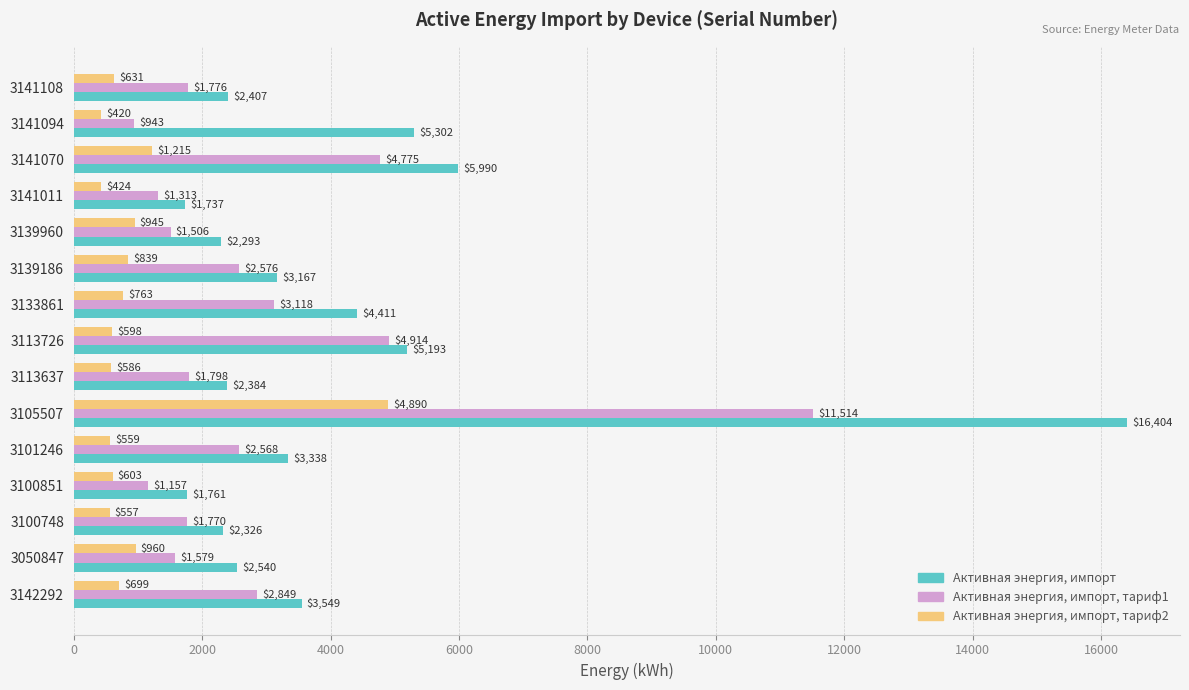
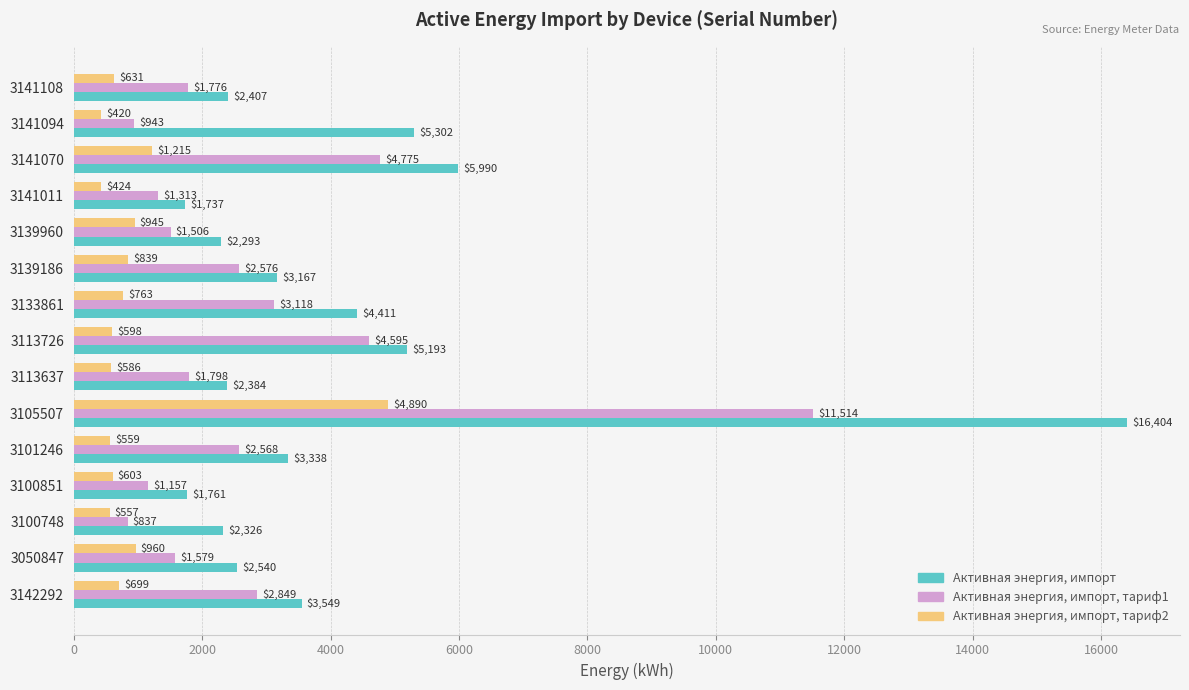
  {
    "Активная энергия, импорт": {
      "3141108": "$2,407",
      "3141094": "$5,302",
      "3141070": "$5,990",
      "3141011": "$1,737",
      "3139960": "$2,293",
      "3139186": "$3,167",
      "3133861": "$4,411",
      "3113726": "$5,193",
      "3113637": "$2,384",
      "3105507": "$16,404",
      "3101246": "$3,338",
      "3100851": "$1,761",
      "3100748": "$2,326",
      "3050847": "$2,540",
      "3142292": "$3,549"
    },
    "Активная энергия, импорт, тариф1": {
      "3141108": "$1,776",
      "3141094": "$943",
      "3141070": "$4,775",
      "3141011": "$1,313",
      "3139960": "$1,506",
      "3139186": "$2,576",
      "3133861": "$3,118",
-     "3113726": "$4,914",
+     "3113726": "$4,595",
      "3113637": "$1,798",
      "3105507": "$11,514",
      "3101246": "$2,568",
      "3100851": "$1,157",
-     "3100748": "$1,770",
+     "3100748": "$837",
      "3050847": "$1,579",
      "3142292": "$2,849"
    },
    "Активная энергия, импорт, тариф2": {
      "3141108": "$631",
      "3141094": "$420",
      "3141070": "$1,215",
      "3141011": "$424",
      "3139960": "$945",
      "3139186": "$839",
      "3133861": "$763",
      "3113726": "$598",
      "3113637": "$586",
      "3105507": "$4,890",
      "3101246": "$559",
      "3100851": "$603",
      "3100748": "$557",
      "3050847": "$960",
      "3142292": "$699"
    }
  }
